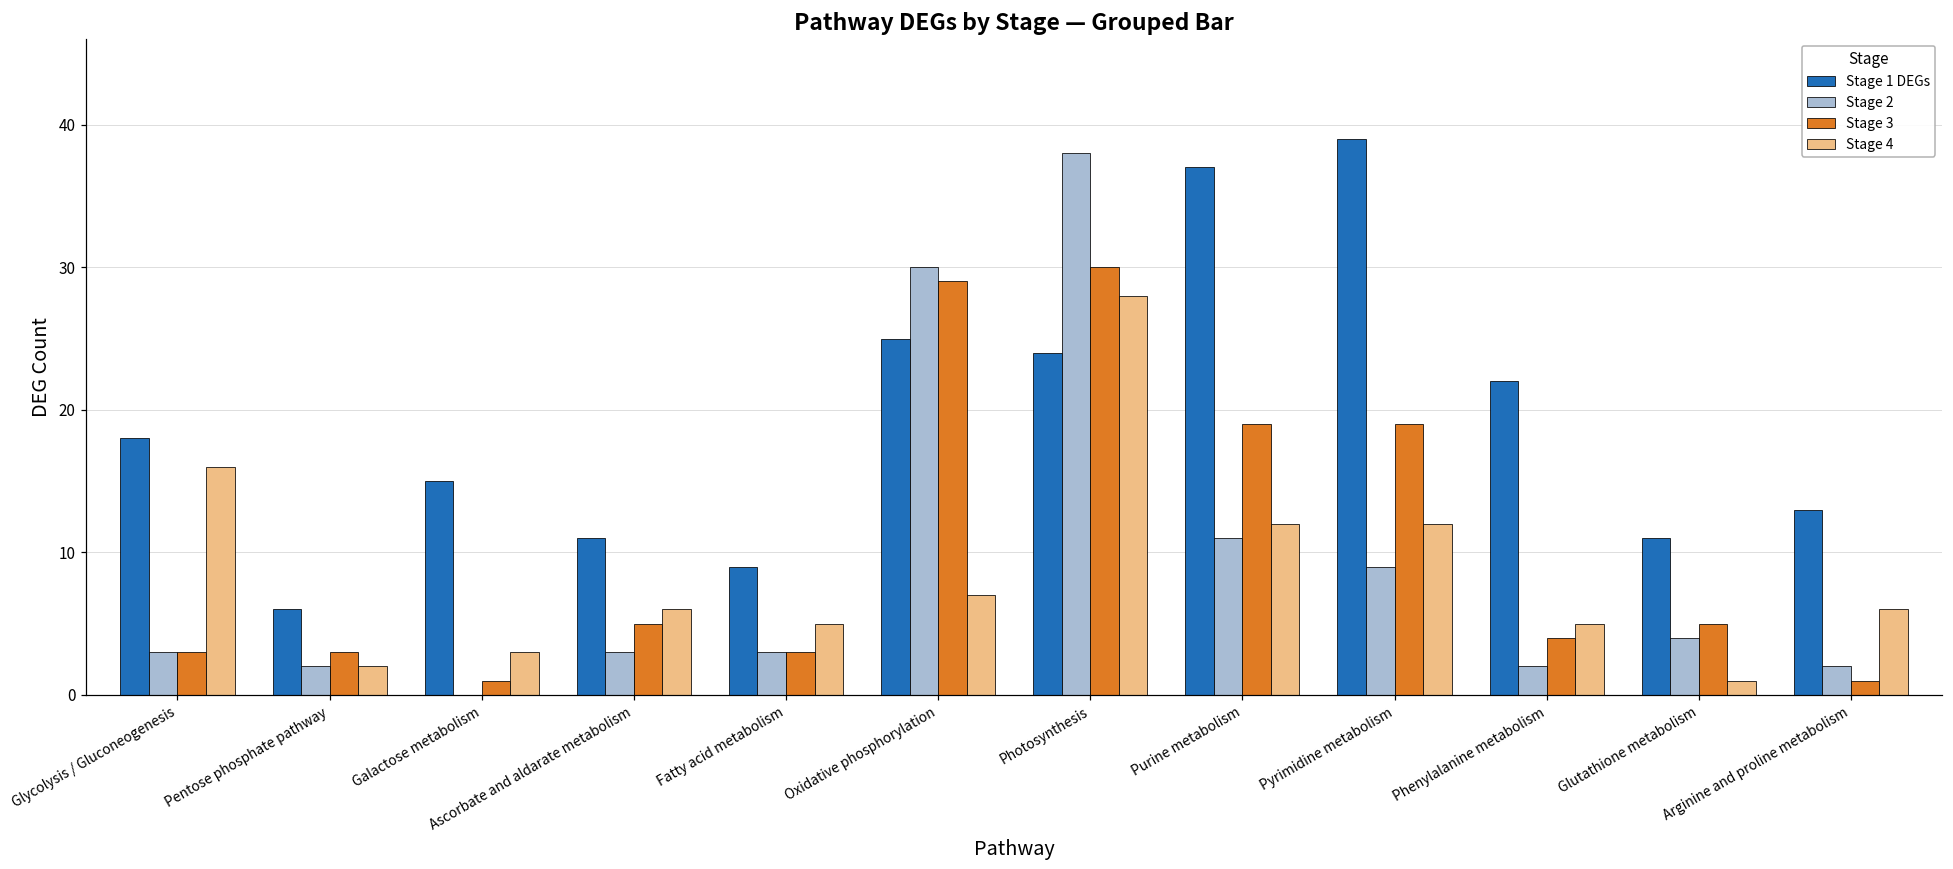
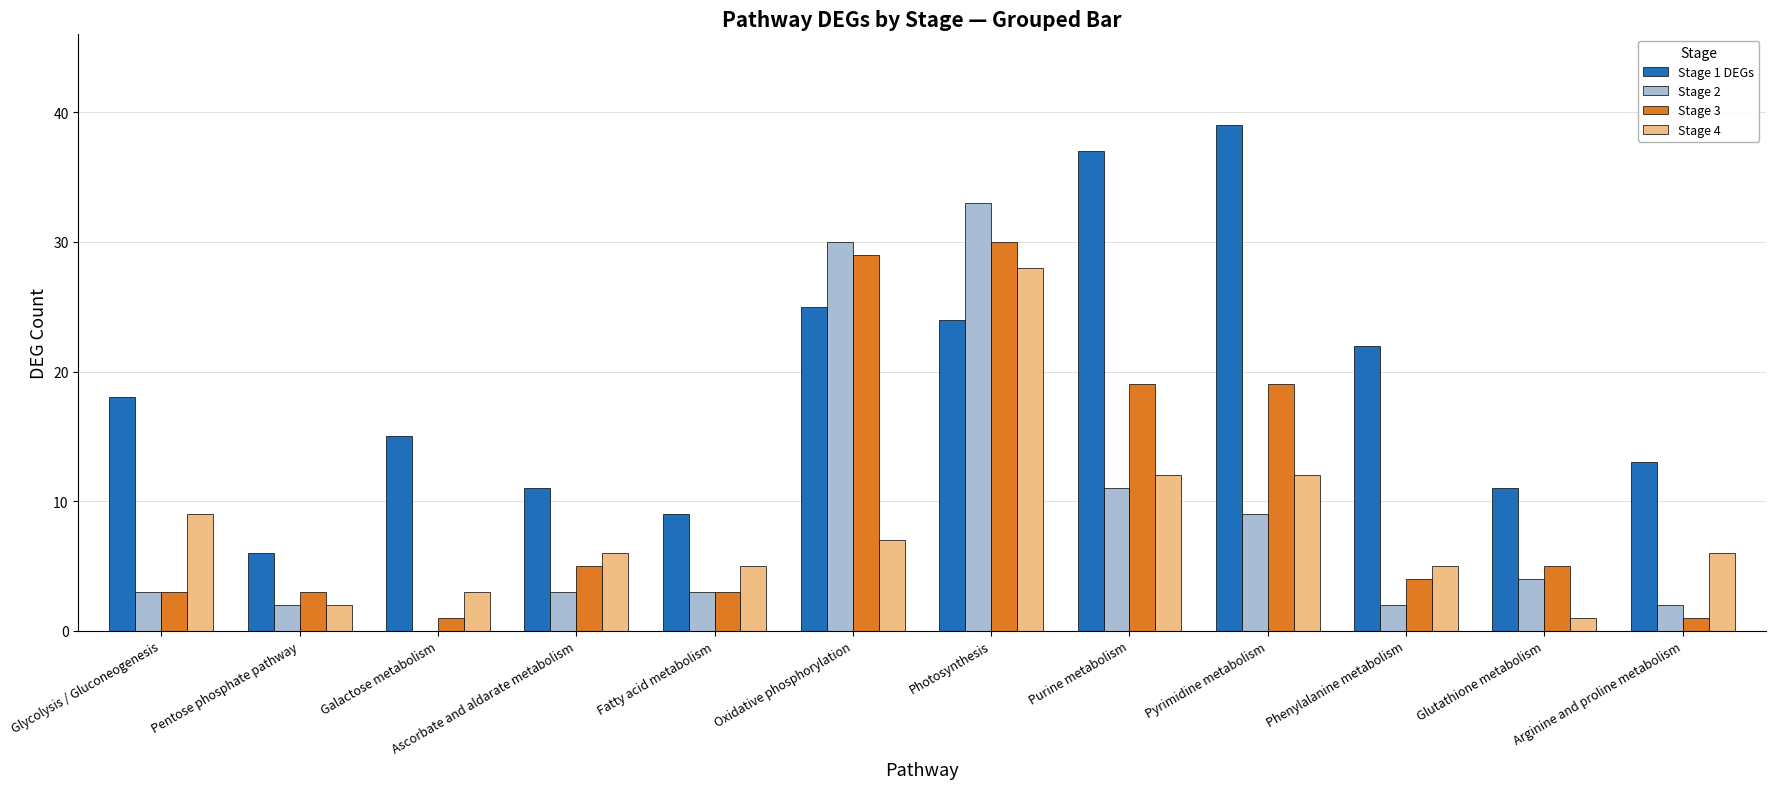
  {
    "Stage 1 DEGs": {
      "Glycolysis / Gluconeogenesis": 18,
      "Pentose phosphate pathway": 6,
      "Galactose metabolism": 15,
      "Ascorbate and aldarate metabolism": 11,
      "Fatty acid metabolism": 9,
      "Oxidative phosphorylation": 25,
      "Photosynthesis": 24,
      "Purine metabolism": 37,
      "Pyrimidine metabolism": 39,
      "Phenylalanine metabolism": 22,
      "Glutathione metabolism": 11,
      "Arginine and proline metabolism": 13
    },
    "Stage 2": {
      "Glycolysis / Gluconeogenesis": 3,
      "Pentose phosphate pathway": 2,
      "Galactose metabolism": 0,
      "Ascorbate and aldarate metabolism": 3,
      "Fatty acid metabolism": 3,
      "Oxidative phosphorylation": 30,
-     "Photosynthesis": 38,
+     "Photosynthesis": 33,
      "Purine metabolism": 11,
      "Pyrimidine metabolism": 9,
      "Phenylalanine metabolism": 2,
      "Glutathione metabolism": 4,
      "Arginine and proline metabolism": 2
    },
    "Stage 3": {
      "Glycolysis / Gluconeogenesis": 3,
      "Pentose phosphate pathway": 3,
      "Galactose metabolism": 1,
      "Ascorbate and aldarate metabolism": 5,
      "Fatty acid metabolism": 3,
      "Oxidative phosphorylation": 29,
      "Photosynthesis": 30,
      "Purine metabolism": 19,
      "Pyrimidine metabolism": 19,
      "Phenylalanine metabolism": 4,
      "Glutathione metabolism": 5,
      "Arginine and proline metabolism": 1
    },
    "Stage 4": {
-     "Glycolysis / Gluconeogenesis": 16,
+     "Glycolysis / Gluconeogenesis": 9,
      "Pentose phosphate pathway": 2,
      "Galactose metabolism": 3,
      "Ascorbate and aldarate metabolism": 6,
      "Fatty acid metabolism": 5,
      "Oxidative phosphorylation": 7,
      "Photosynthesis": 28,
      "Purine metabolism": 12,
      "Pyrimidine metabolism": 12,
      "Phenylalanine metabolism": 5,
      "Glutathione metabolism": 1,
      "Arginine and proline metabolism": 6
    }
  }
